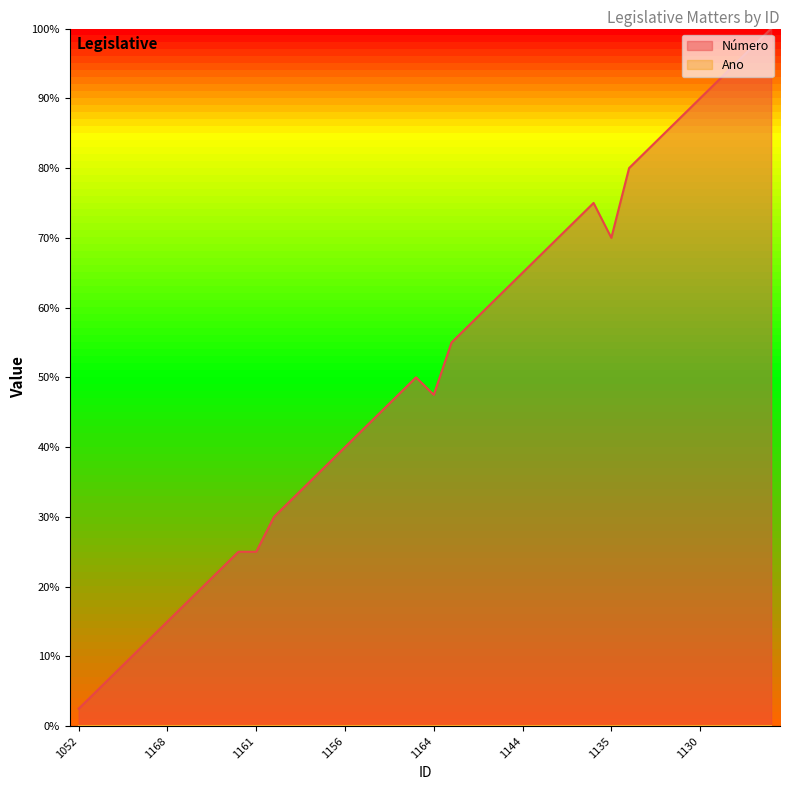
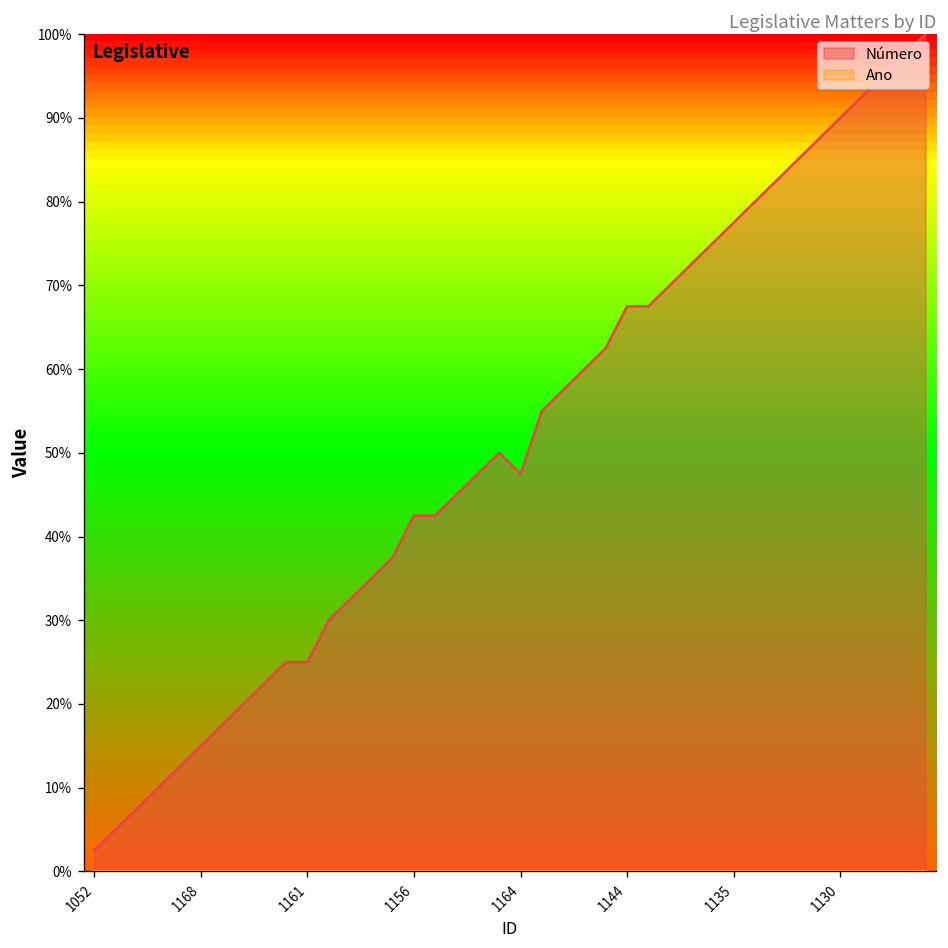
  {
    "Número": {
      "1052": "3%",
      "1168": "15%",
      "1161": "25%",
-     "1156": "40%",
+     "1156": "43%",
      "1164": "48%",
-     "1144": "65%",
-     "1135": "70%",
+     "1144": "68%",
+     "1135": "78%",
      "1130": "90%"
    },
    "Ano": {
      "1052": "0%",
      "1168": "0%",
      "1161": "0%",
      "1156": "0%",
      "1164": "0%",
      "1144": "0%",
      "1135": "0%",
      "1130": "0%"
    }
  }
